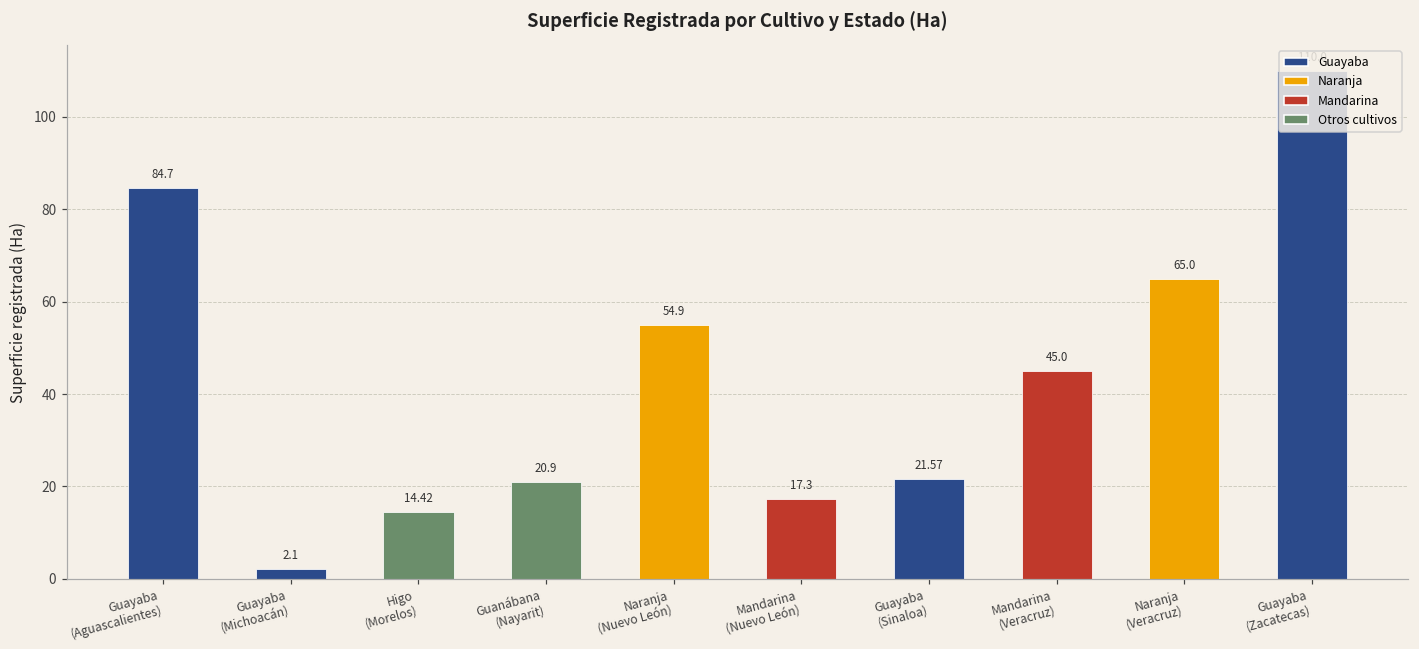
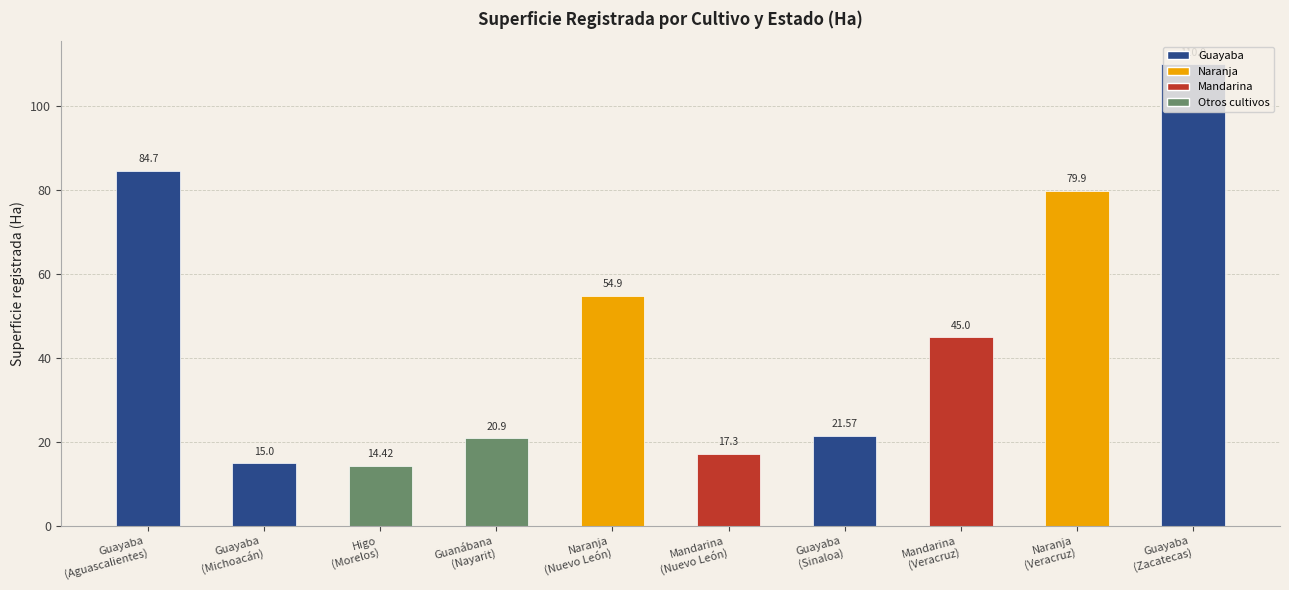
  {
    "Guayaba (Aguascalientes)": 84.7,
-   "Guayaba (Michoacán)": 2.1,
+   "Guayaba (Michoacán)": 15.0,
    "Higo (Morelos)": 14.42,
    "Guanábana (Nayarit)": 20.9,
    "Naranja (Nuevo León)": 54.9,
    "Mandarina (Nuevo León)": 17.3,
    "Guayaba (Sinaloa)": 21.57,
    "Mandarina (Veracruz)": 45.0,
-   "Naranja (Veracruz)": 65.0
+   "Naranja (Veracruz)": 79.9
  }
